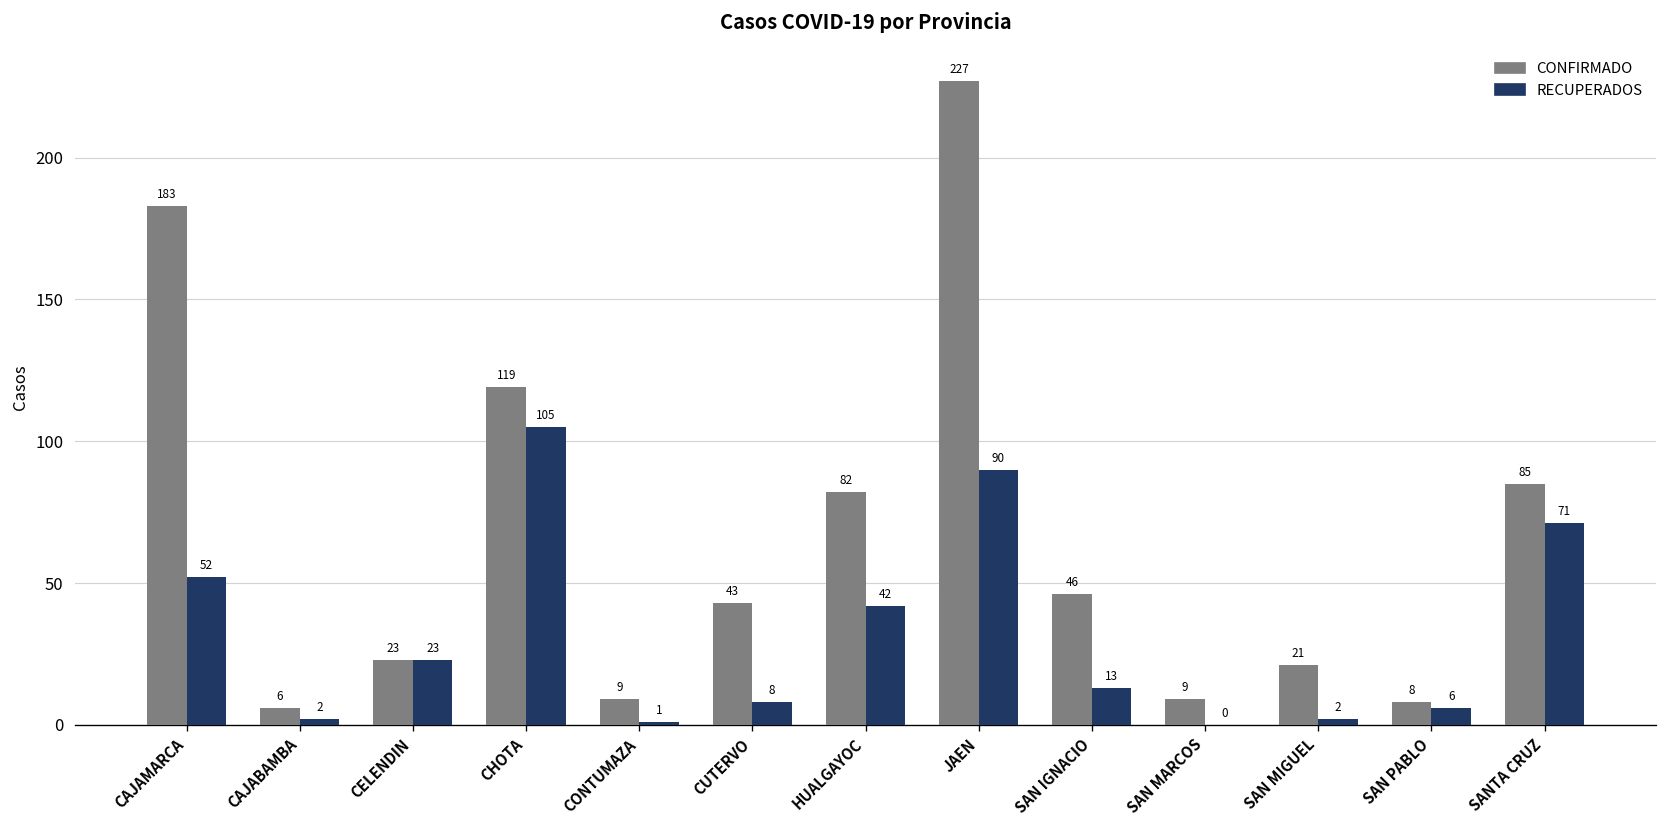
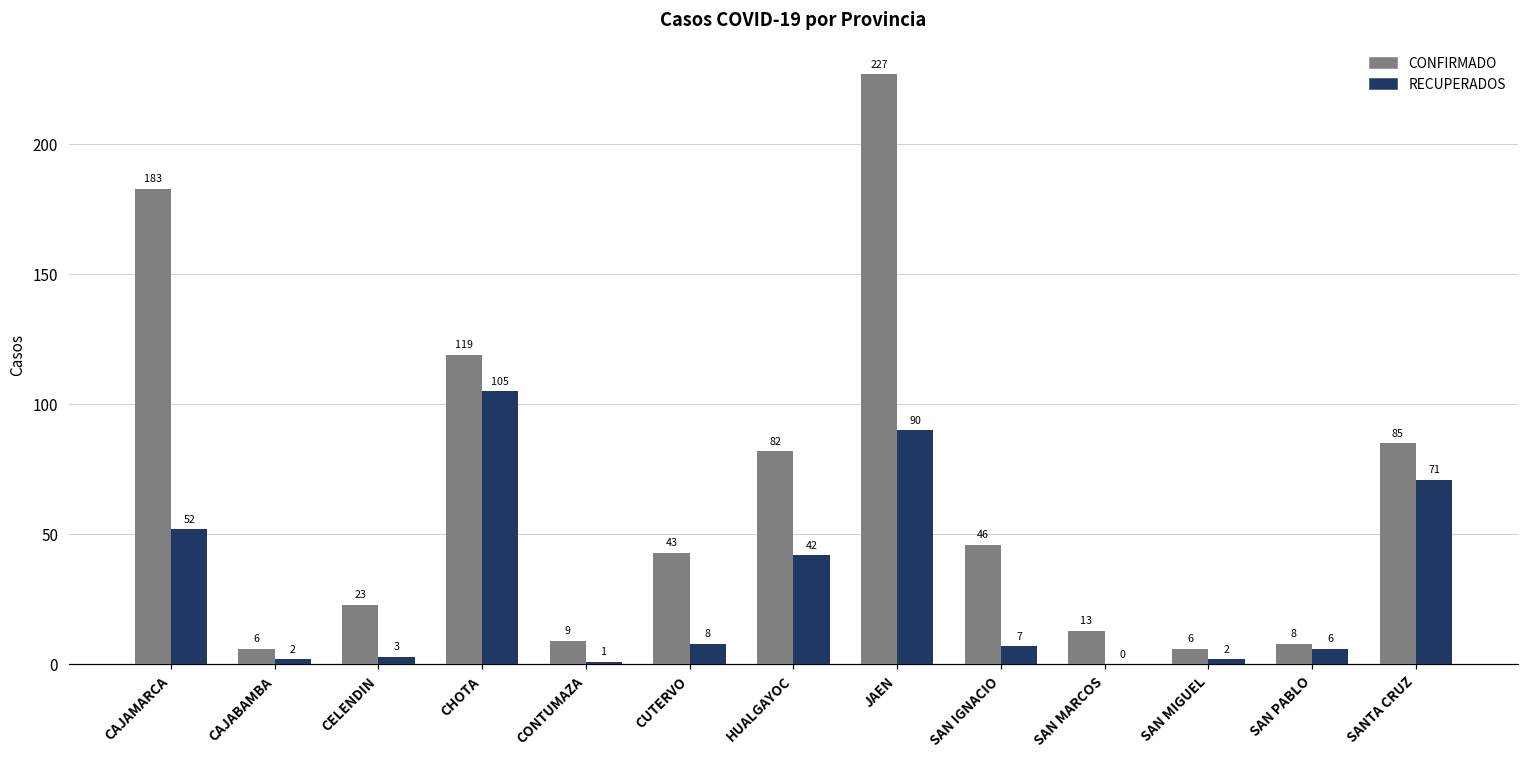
  {
    "CONFIRMADO": {
      "CAJAMARCA": 183,
      "CAJABAMBA": 6,
      "CELENDIN": 23,
      "CHOTA": 119,
      "CONTUMAZA": 9,
      "CUTERVO": 43,
      "HUALGAYOC": 82,
      "JAEN": 227,
      "SAN IGNACIO": 46,
-     "SAN MARCOS": 9,
-     "SAN MIGUEL": 21,
+     "SAN MARCOS": 13,
+     "SAN MIGUEL": 6,
      "SAN PABLO": 8,
      "SANTA CRUZ": 85
    },
    "RECUPERADOS": {
      "CAJAMARCA": 52,
      "CAJABAMBA": 2,
-     "CELENDIN": 23,
+     "CELENDIN": 3,
      "CHOTA": 105,
      "CONTUMAZA": 1,
      "CUTERVO": 8,
      "HUALGAYOC": 42,
      "JAEN": 90,
-     "SAN IGNACIO": 13,
+     "SAN IGNACIO": 7,
      "SAN MARCOS": 0,
      "SAN MIGUEL": 2,
      "SAN PABLO": 6,
      "SANTA CRUZ": 71
    }
  }
